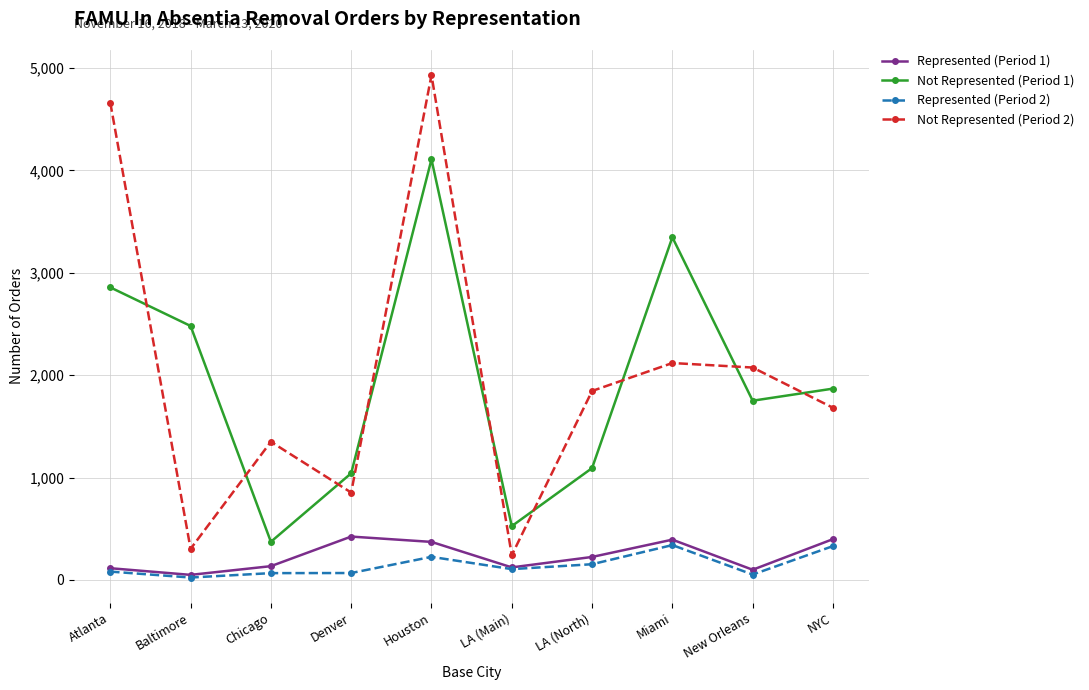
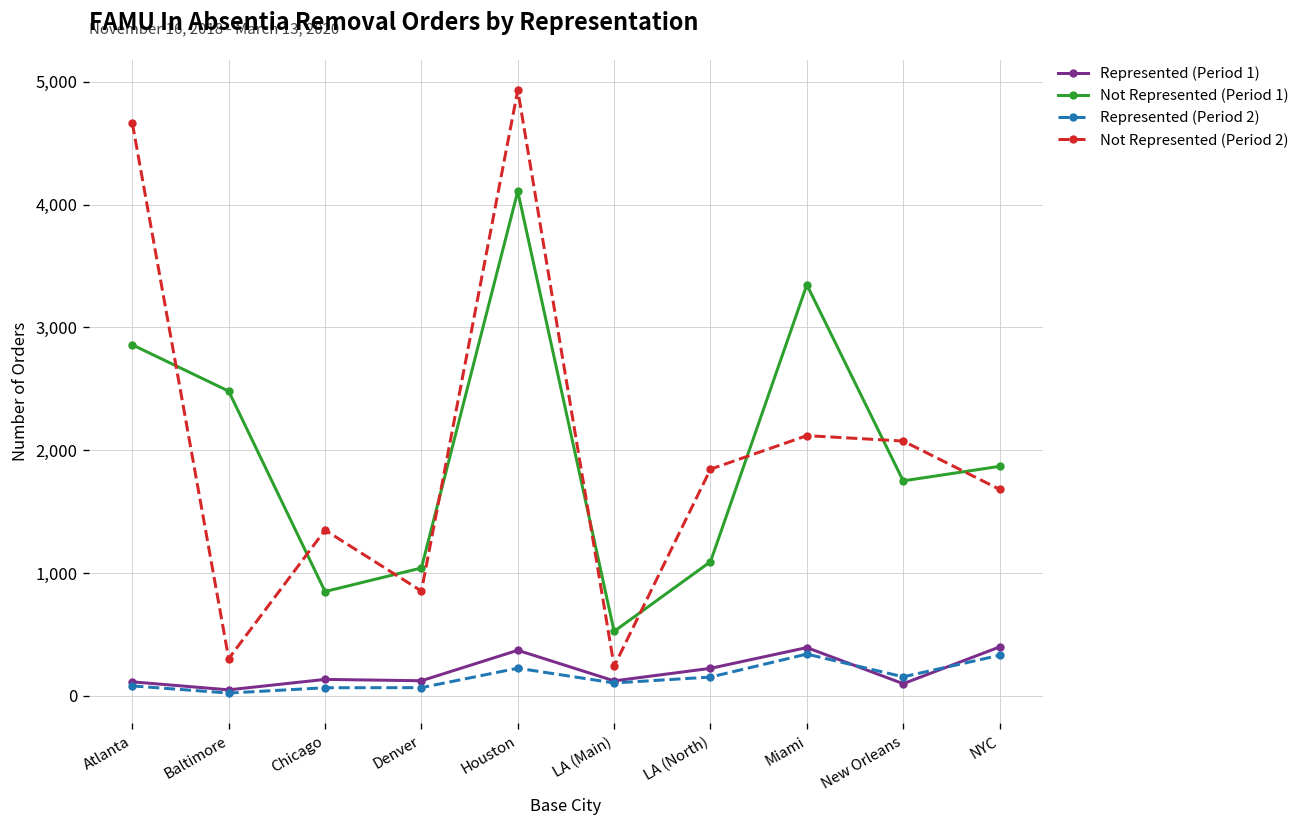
  {
    "Represented (Period 1)": {
      "Atlanta": "120",
      "Baltimore": "50",
      "Chicago": "140",
-     "Denver": "420",
+     "Denver": "120",
      "Houston": "370",
      "LA (North)": "230",
      "Miami": "390",
      "New Orleans": "100",
      "NYC": "400"
    },
    "Not Represented (Period 1)": {
      "Atlanta": "2,860",
      "Baltimore": "2,480",
-     "Chicago": "370",
+     "Chicago": "850",
      "Denver": "1,040",
      "Houston": "4,110",
      "LA (Main)": "530",
      "LA (North)": "1,090",
      "Miami": "3,350",
      "New Orleans": "1,750",
      "NYC": "1,870"
    },
    "Represented (Period 2)": {
      "Atlanta": "80",
      "Baltimore": "20",
      "Chicago": "70",
      "Denver": "70",
      "Houston": "230",
      "LA (North)": "150",
      "Miami": "340",
-     "New Orleans": "50",
+     "New Orleans": "160",
      "NYC": "330"
    },
    "Not Represented (Period 2)": {
      "Atlanta": "4,660",
      "Baltimore": "300",
      "Chicago": "1,350",
      "Denver": "850",
      "Houston": "4,930",
      "LA (Main)": "240",
      "LA (North)": "1,850",
      "Miami": "2,120",
      "New Orleans": "2,080",
      "NYC": "1,680"
    }
  }
